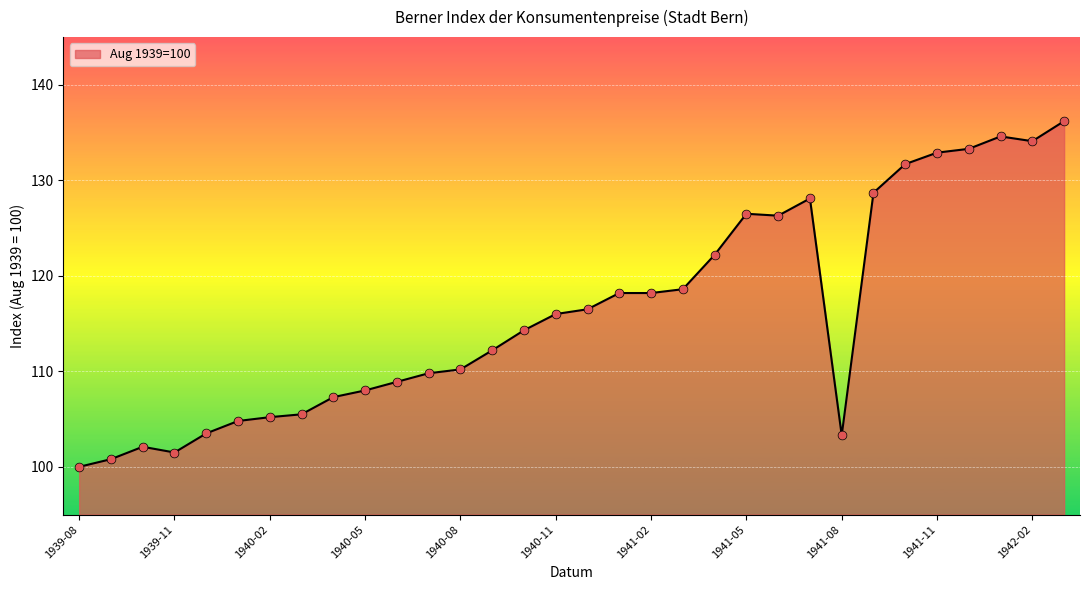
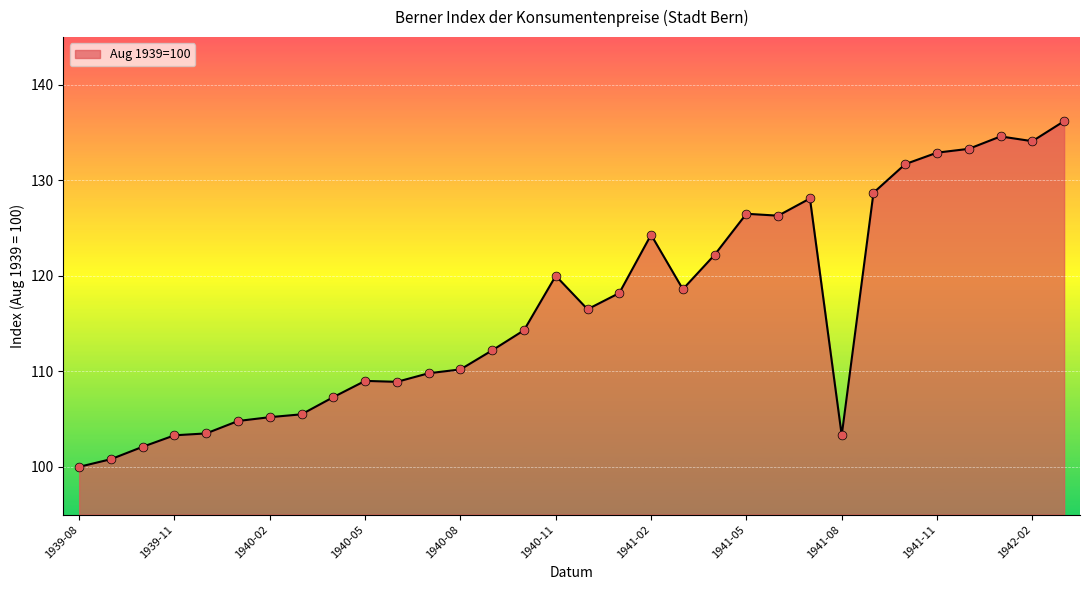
  {
    "1939-08": 100,
-   "1939-11": 102,
+   "1939-11": 103,
    "1940-02": 105,
-   "1940-05": 108,
+   "1940-05": 109,
    "1940-08": 110,
-   "1940-11": 116,
-   "1941-02": 118,
+   "1940-11": 120,
+   "1941-02": 124,
    "1941-05": 127,
    "1941-08": 103,
    "1941-11": 133,
    "1942-02": 134
  }
